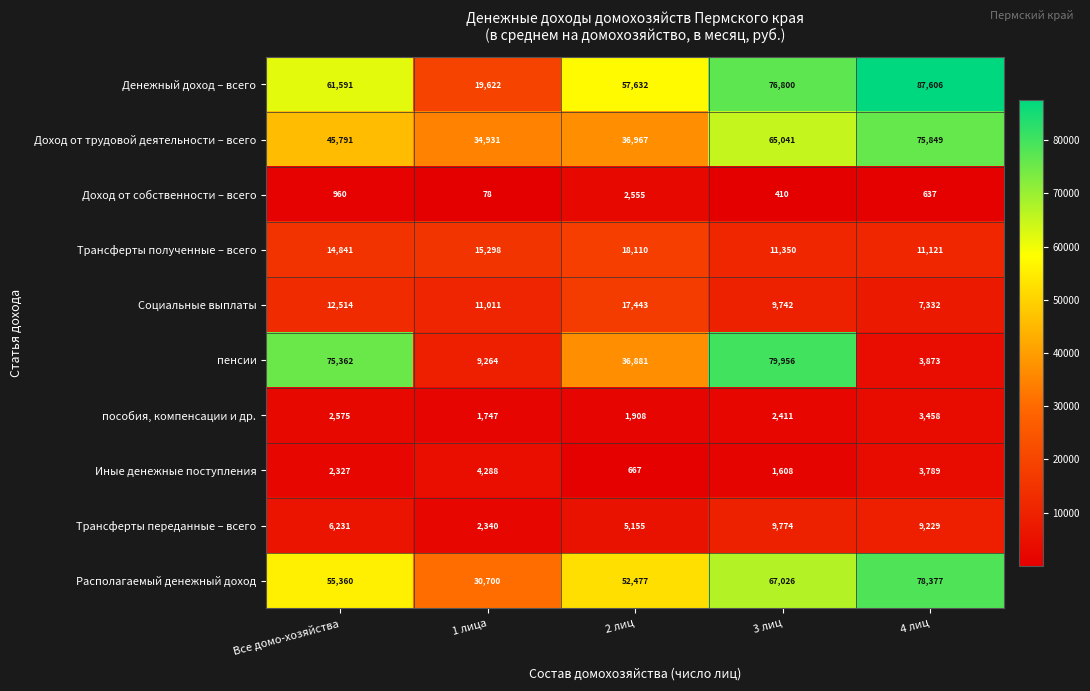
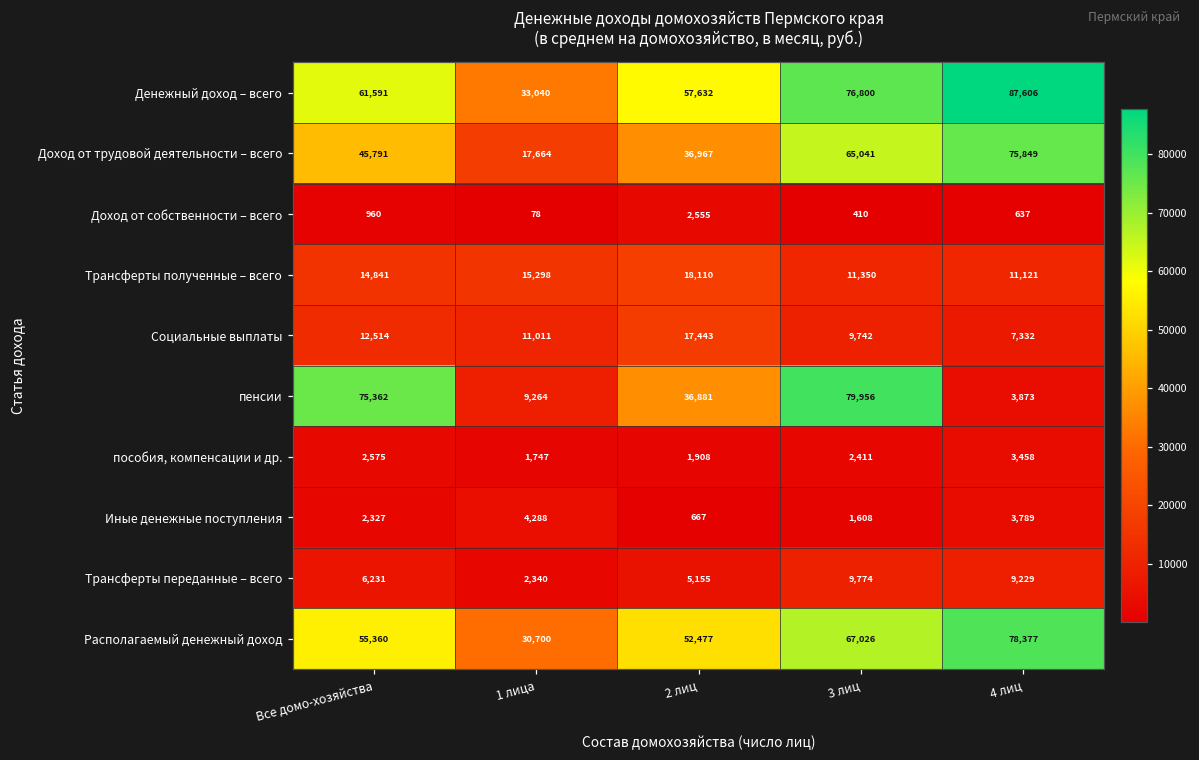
  {
    "Денежный доход – всего": {
      "Все домо-хозяйства": "61,591",
-     "1 лица": "19,622",
+     "1 лица": "33,040",
      "2 лиц": "57,632",
      "3 лиц": "76,800",
      "4 лиц": "87,606"
    },
    "Доход от трудовой деятельности – всего": {
      "Все домо-хозяйства": "45,791",
-     "1 лица": "34,931",
+     "1 лица": "17,664",
      "2 лиц": "36,967",
      "3 лиц": "65,041",
      "4 лиц": "75,849"
    },
    "Доход от собственности – всего": {
      "Все домо-хозяйства": "960",
      "1 лица": "78",
      "2 лиц": "2,555",
      "3 лиц": "410",
      "4 лиц": "637"
    },
    "Трансферты полученные – всего": {
      "Все домо-хозяйства": "14,841",
      "1 лица": "15,298",
      "2 лиц": "18,110",
      "3 лиц": "11,350",
      "4 лиц": "11,121"
    },
    "Социальные выплаты": {
      "Все домо-хозяйства": "12,514",
      "1 лица": "11,011",
      "2 лиц": "17,443",
      "3 лиц": "9,742",
      "4 лиц": "7,332"
    },
    "пенсии": {
      "Все домо-хозяйства": "75,362",
      "1 лица": "9,264",
      "2 лиц": "36,881",
      "3 лиц": "79,956",
      "4 лиц": "3,873"
    },
    "пособия, компенсации и др.": {
      "Все домо-хозяйства": "2,575",
      "1 лица": "1,747",
      "2 лиц": "1,908",
      "3 лиц": "2,411",
      "4 лиц": "3,458"
    },
    "Иные денежные поступления": {
      "Все домо-хозяйства": "2,327",
      "1 лица": "4,288",
      "2 лиц": "667",
      "3 лиц": "1,608",
      "4 лиц": "3,789"
    },
    "Трансферты переданные – всего": {
      "Все домо-хозяйства": "6,231",
      "1 лица": "2,340",
      "2 лиц": "5,155",
      "3 лиц": "9,774",
      "4 лиц": "9,229"
    },
    "Располагаемый денежный доход": {
      "Все домо-хозяйства": "55,360",
      "1 лица": "30,700",
      "2 лиц": "52,477",
      "3 лиц": "67,026",
      "4 лиц": "78,377"
    }
  }
